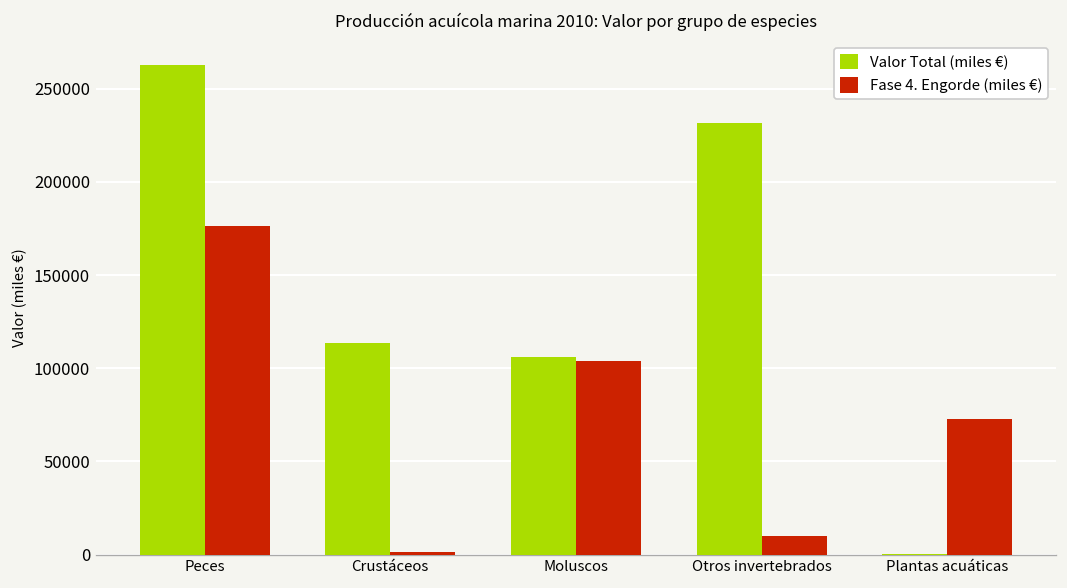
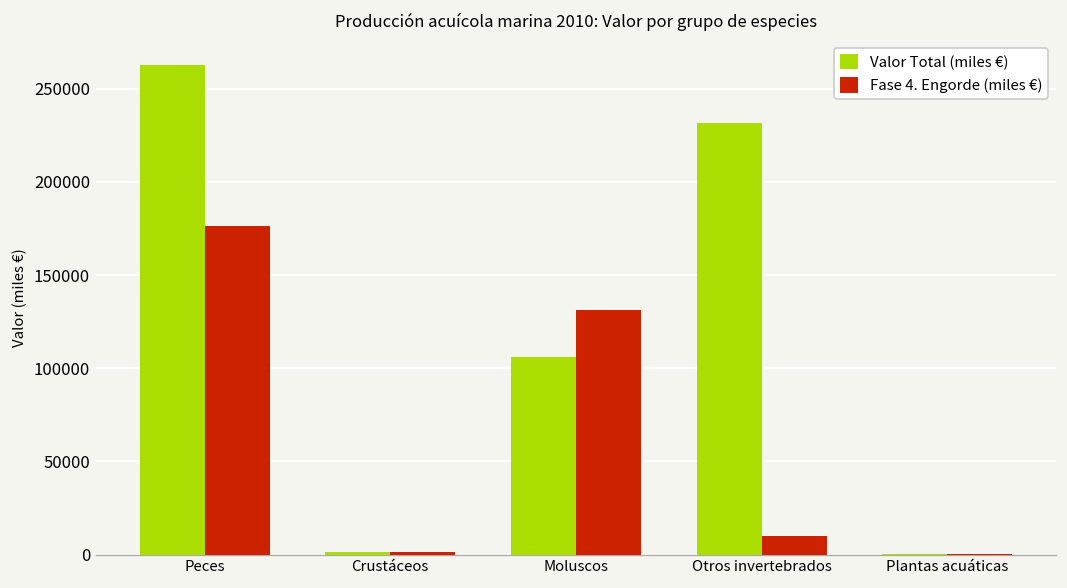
  {
    "Valor Total (miles €)": {
      "Peces": 263000,
-     "Crustáceos": 114000,
+     "Crustáceos": 1000,
      "Moluscos": 106000,
      "Otros invertebrados": 232000
    },
    "Fase 4. Engorde (miles €)": {
      "Peces": 176000,
-     "Moluscos": 104000,
+     "Moluscos": 131000,
      "Otros invertebrados": 10000,
-     "Plantas acuáticas": 73000
+     "Plantas acuáticas": 1000
    }
  }
